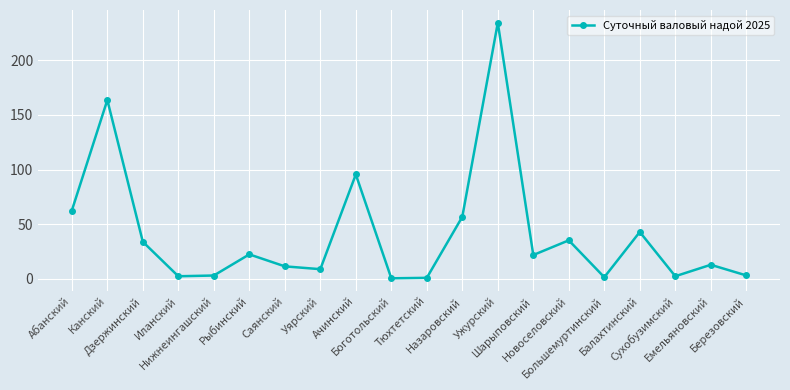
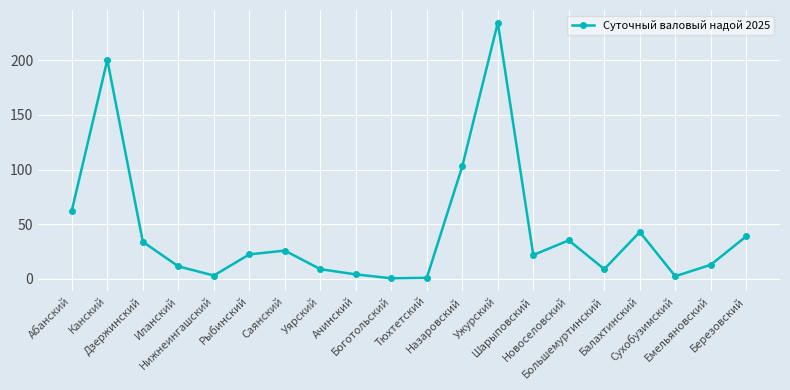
  {
    "Абанский": 63,
-   "Канский": 164,
+   "Канский": 200,
    "Дзержинский": 34,
-   "Иланский": 2,
+   "Иланский": 12,
    "Нижнеингашский": 3,
    "Рыбинский": 22,
-   "Саянский": 12,
+   "Саянский": 26,
    "Уярский": 9,
-   "Ачинский": 96,
+   "Ачинский": 4,
    "Боготольский": 1,
    "Тюхтетский": 1,
-   "Назаровский": 57,
+   "Назаровский": 103,
    "Ужурский": 234,
    "Шарыповский": 22,
    "Новоселовский": 35,
-   "Большемуртинский": 2,
+   "Большемуртинский": 9,
    "Балахтинский": 43,
    "Сухобузимский": 2,
    "Емельяновский": 13,
-   "Березовский": 3
+   "Березовский": 39
  }
